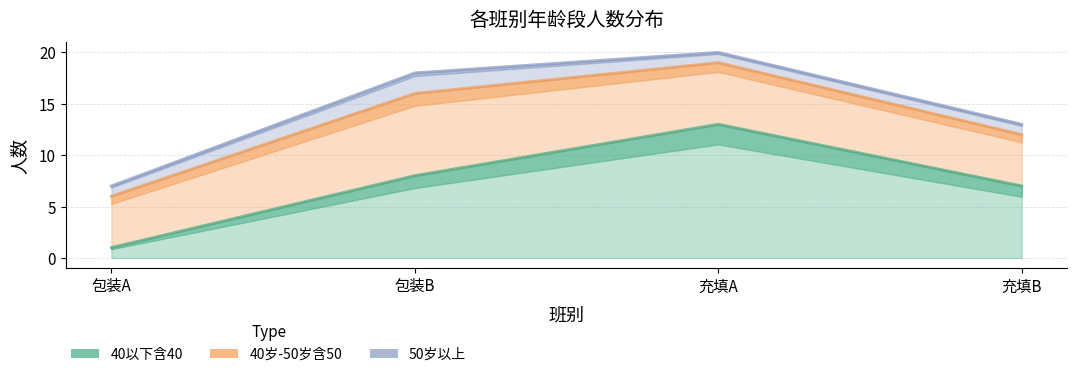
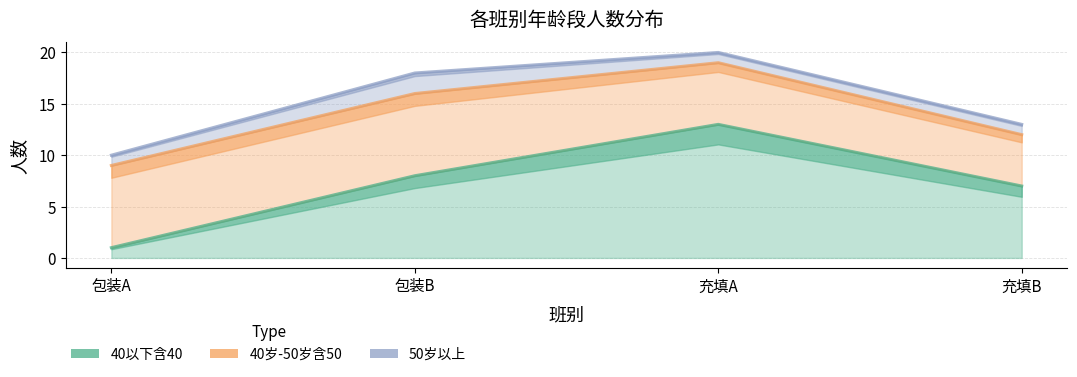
  {
    "40岁-50岁含50": {
-     "包装A": 5,
+     "包装A": 8,
      "包装B": 8,
      "充填A": 6,
      "充填B": 5
    }
  }
